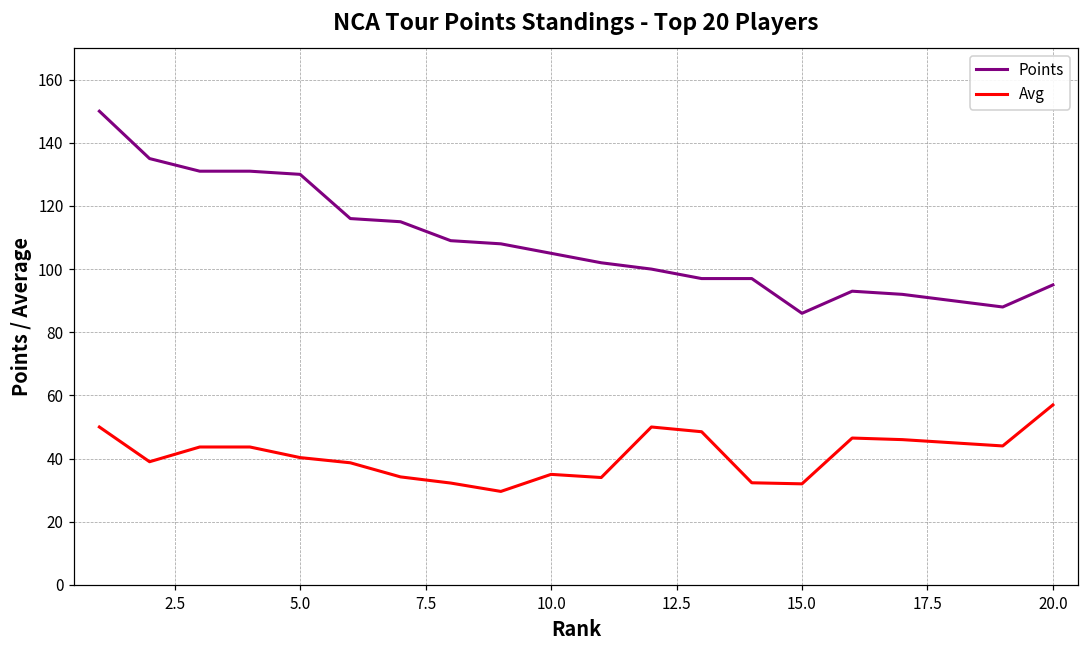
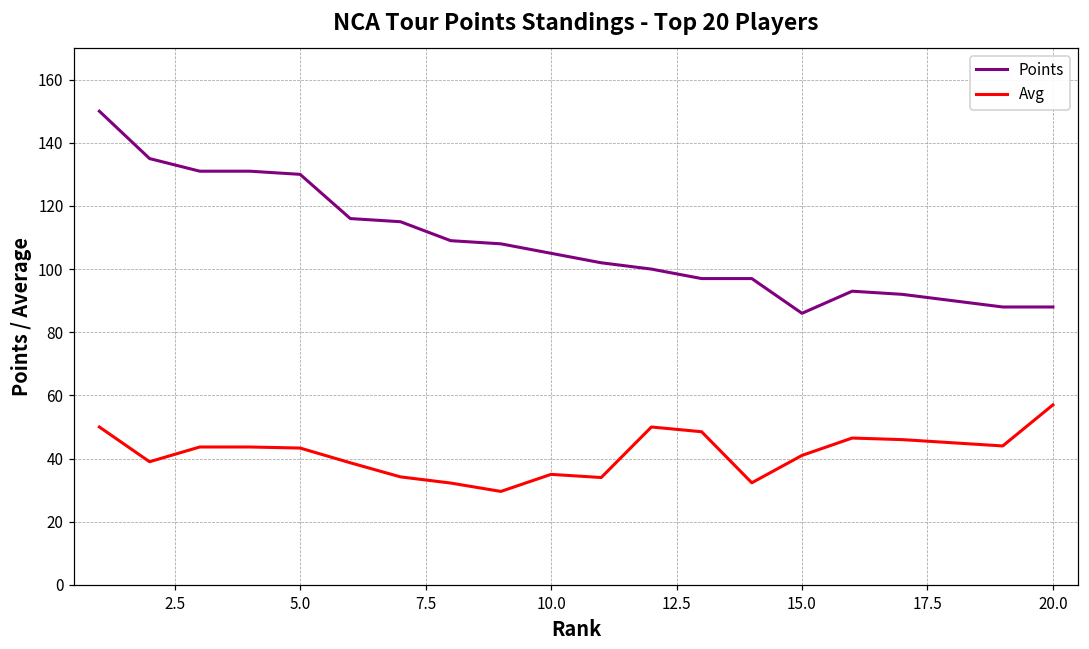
  {
    "Points": {
      "5.0": 130,
      "10.0": 105,
      "15.0": 86,
-     "20.0": 95
+     "20.0": 88
    },
    "Avg": {
-     "5.0": 40,
+     "5.0": 43,
      "10.0": 35,
-     "15.0": 32,
+     "15.0": 41,
      "20.0": 57
    }
  }
